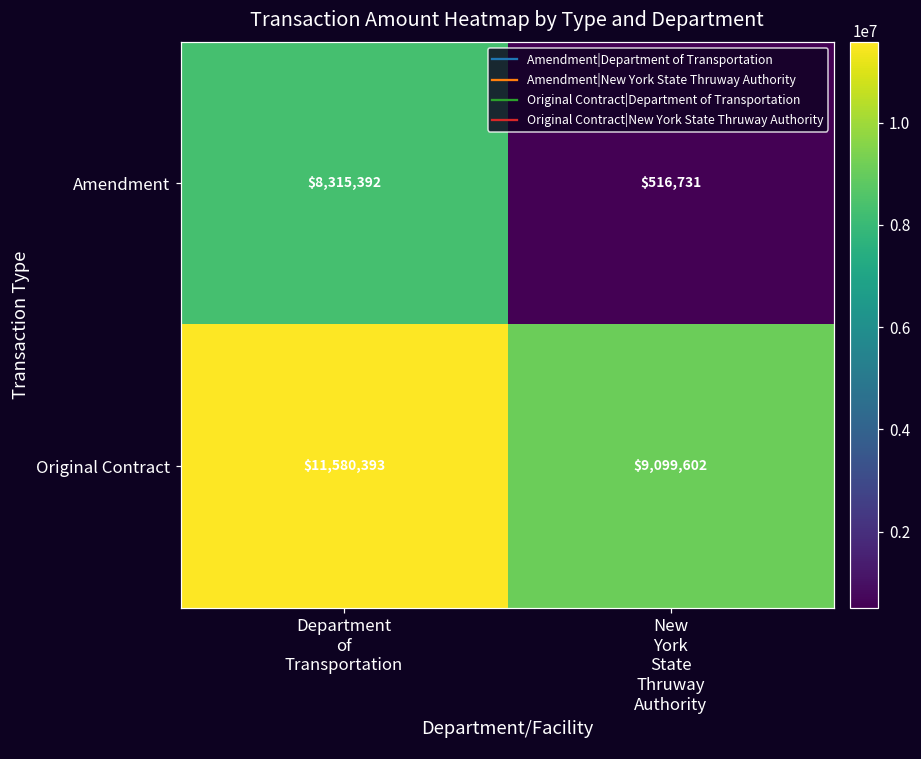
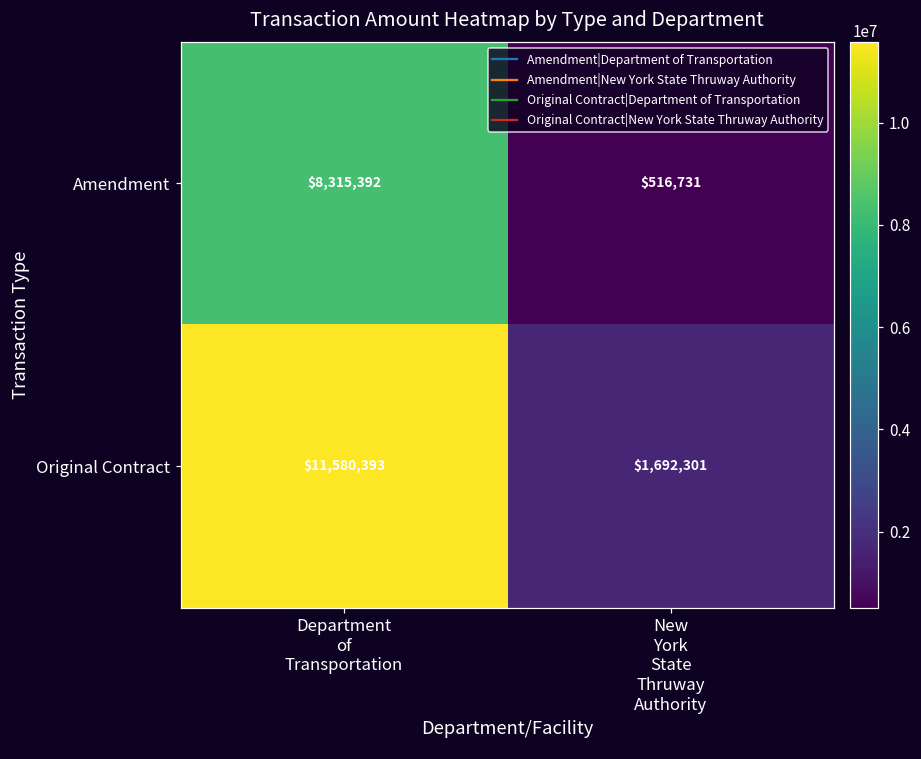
  {
    "Amendment": {
      "Department of Transportation": "$8,315,392",
      "New York State Thruway Authority": "$516,731"
    },
    "Original Contract": {
      "Department of Transportation": "$11,580,393",
-     "New York State Thruway Authority": "$9,099,602"
+     "New York State Thruway Authority": "$1,692,301"
    }
  }
